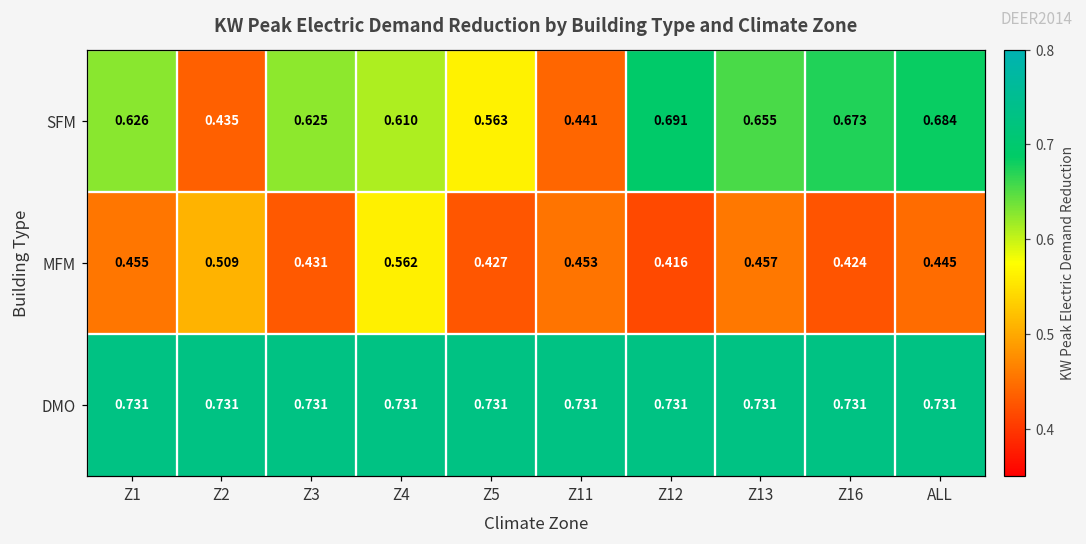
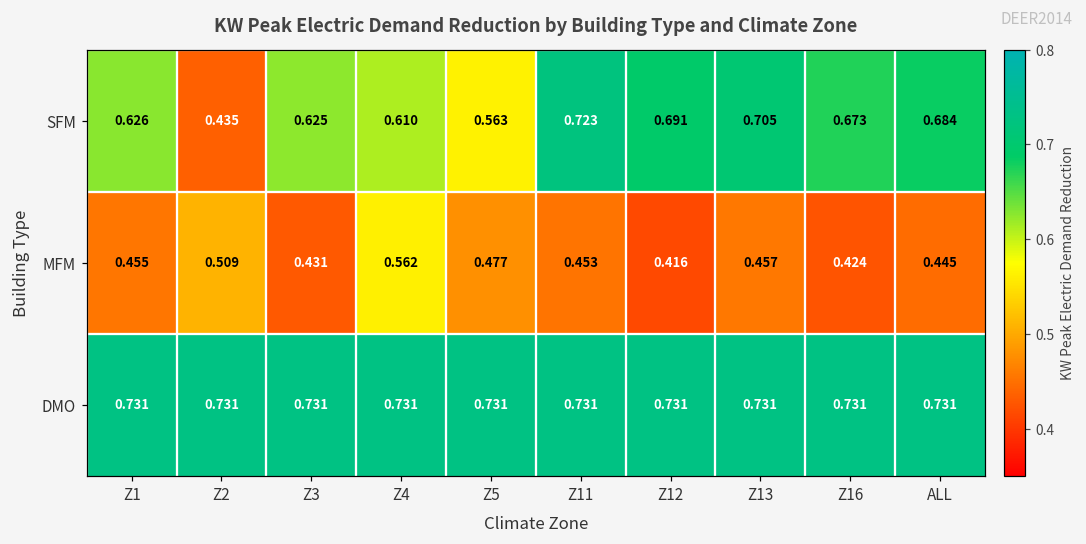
  {
    "SFM": {
      "Z1": 0.626,
      "Z2": 0.435,
      "Z3": 0.625,
      "Z4": 0.610,
      "Z5": 0.563,
-     "Z11": 0.441,
+     "Z11": 0.723,
      "Z12": 0.691,
-     "Z13": 0.655,
+     "Z13": 0.705,
      "Z16": 0.673,
      "ALL": 0.684
    },
    "MFM": {
      "Z1": 0.455,
      "Z2": 0.509,
      "Z3": 0.431,
      "Z4": 0.562,
-     "Z5": 0.427,
+     "Z5": 0.477,
      "Z11": 0.453,
      "Z12": 0.416,
      "Z13": 0.457,
      "Z16": 0.424,
      "ALL": 0.445
    },
    "DMO": {
      "Z1": 0.731,
      "Z2": 0.731,
      "Z3": 0.731,
      "Z4": 0.731,
      "Z5": 0.731,
      "Z11": 0.731,
      "Z12": 0.731,
      "Z13": 0.731,
      "Z16": 0.731,
      "ALL": 0.731
    }
  }
